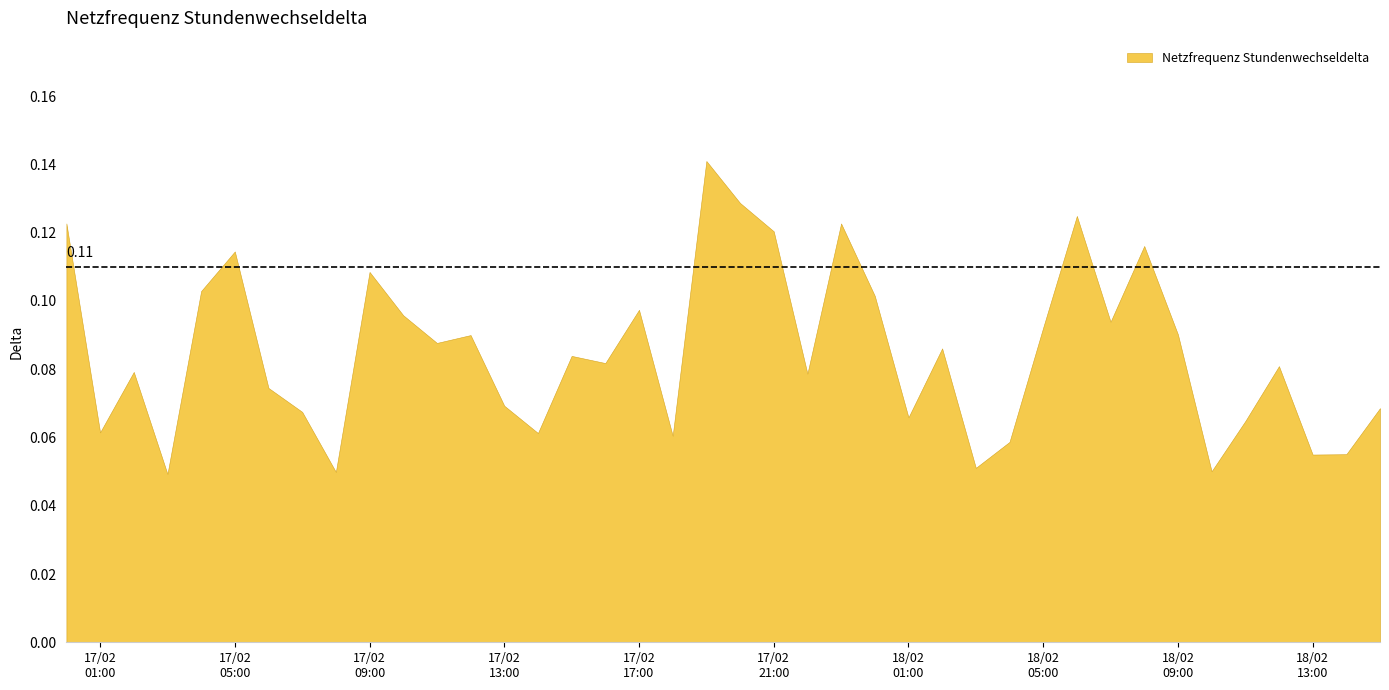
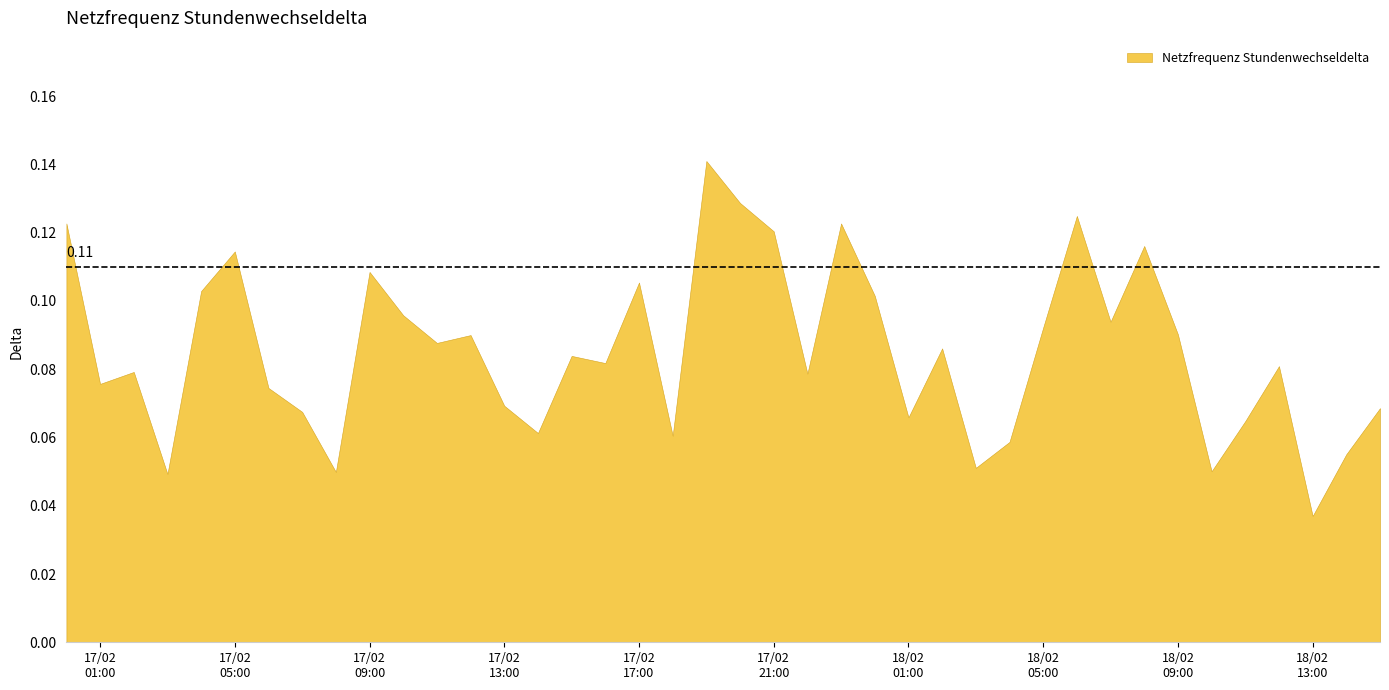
  {
-   "17/02 01:00": 0.062,
+   "17/02 01:00": 0.076,
    "17/02 05:00": 0.115,
    "17/02 09:00": 0.109,
    "17/02 13:00": 0.069,
-   "17/02 17:00": 0.097,
+   "17/02 17:00": 0.105,
    "17/02 21:00": 0.120,
    "18/02 01:00": 0.066,
    "18/02 05:00": 0.092,
    "18/02 09:00": 0.090,
-   "18/02 13:00": 0.055
+   "18/02 13:00": 0.037
  }
